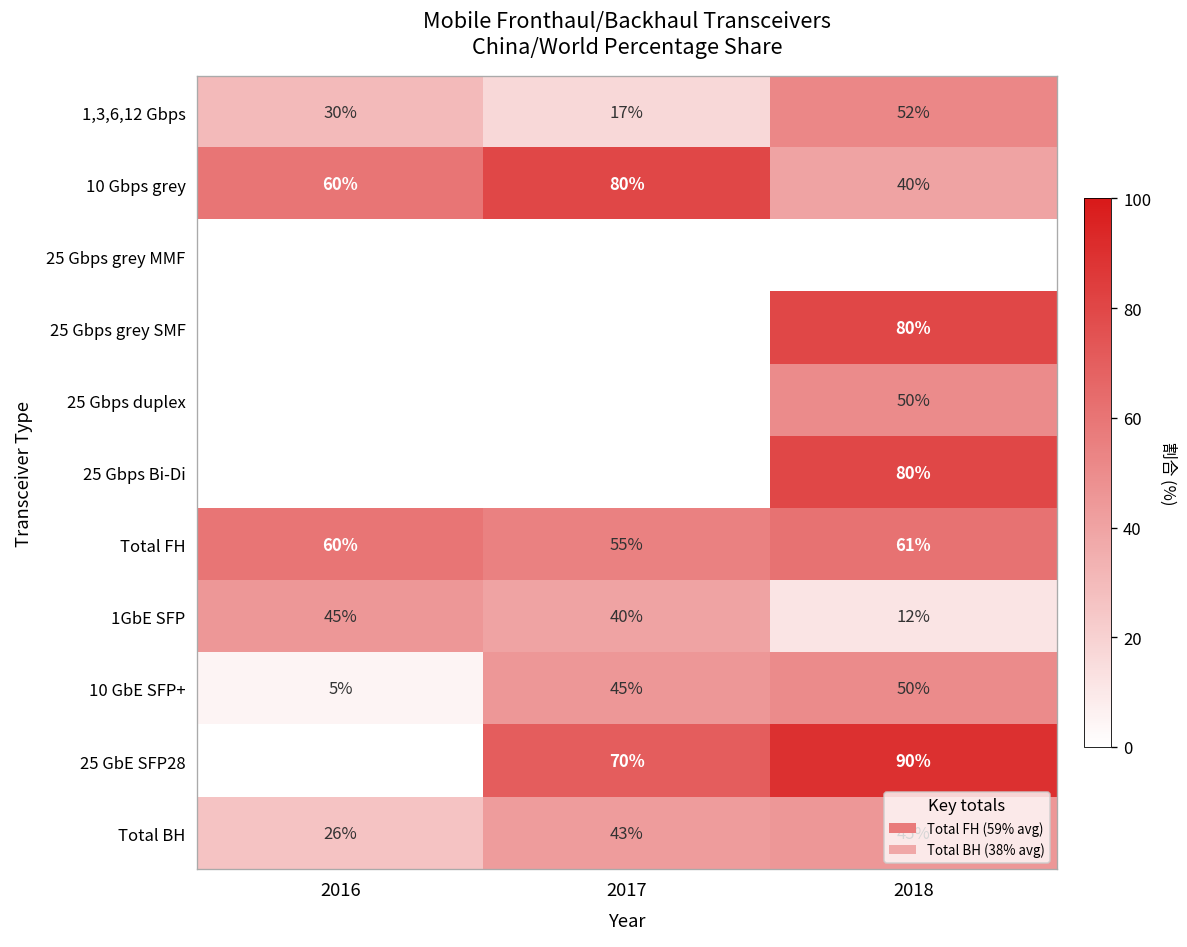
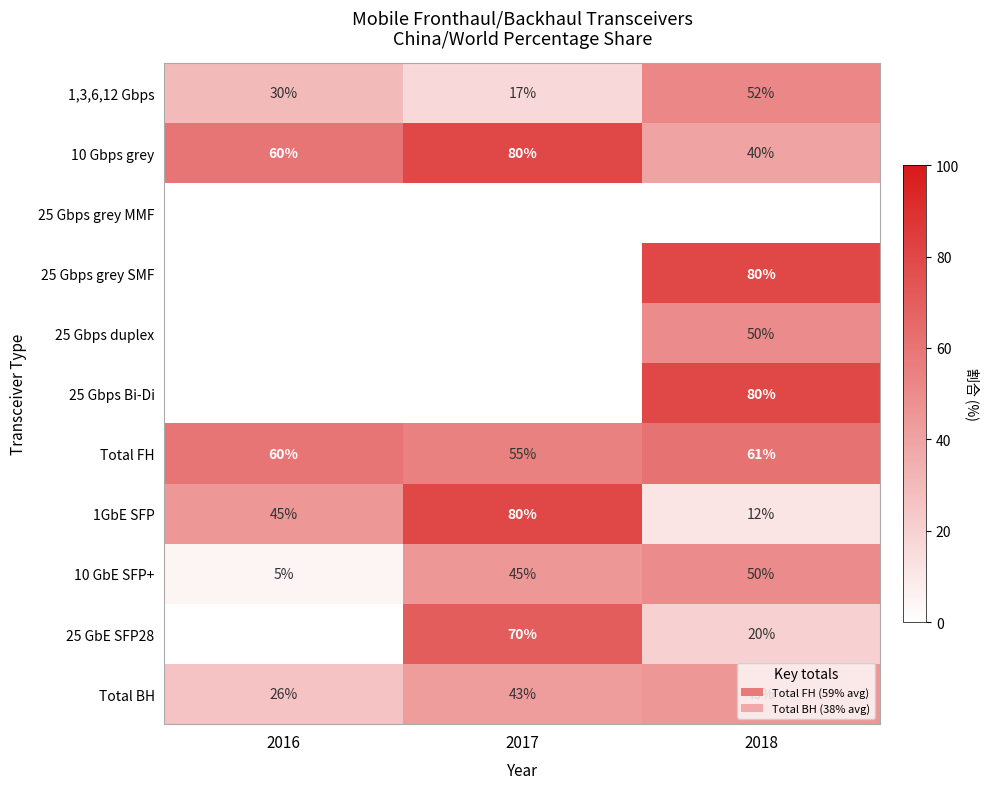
  {
    "1,3,6,12 Gbps": {
      "2016": "30%",
      "2017": "17%",
      "2018": "52%"
    },
    "10 Gbps grey": {
      "2016": "60%",
      "2017": "80%",
      "2018": "40%"
    },
    "25 Gbps grey SMF": {
      "2018": "80%"
    },
    "25 Gbps duplex": {
      "2018": "50%"
    },
    "25 Gbps Bi-Di": {
      "2018": "80%"
    },
    "Total FH": {
      "2016": "60%",
      "2017": "55%",
      "2018": "61%"
    },
    "1GbE SFP": {
      "2016": "45%",
-     "2017": "40%",
+     "2017": "80%",
      "2018": "12%"
    },
    "10 GbE SFP+": {
      "2016": "5%",
      "2017": "45%",
      "2018": "50%"
    },
    "25 GbE SFP28": {
      "2017": "70%",
-     "2018": "90%"
+     "2018": "20%"
    },
    "Total BH": {
      "2016": "26%",
      "2017": "43%"
    }
  }
